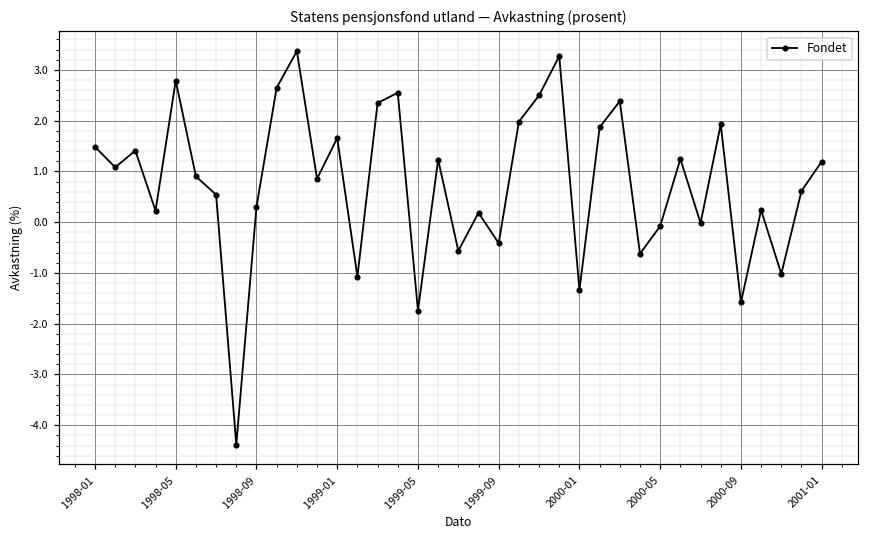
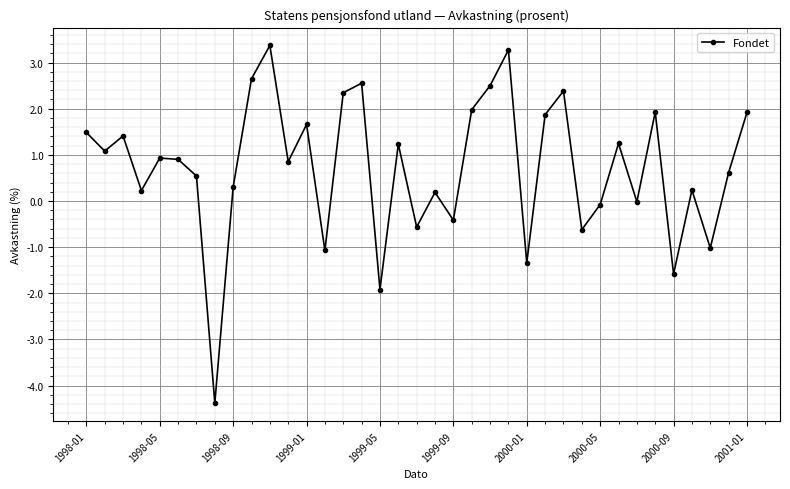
  {
    "1998-01": 1.5,
-   "1998-05": 2.8,
+   "1998-05": 0.9,
    "1998-09": 0.3,
    "1999-01": 1.7,
-   "1999-05": -1.7,
+   "1999-05": -1.9,
    "1999-09": -0.4,
    "2000-01": -1.3,
    "2000-05": -0.1,
    "2000-09": -1.6,
-   "2001-01": 1.2
+   "2001-01": 1.9
  }
